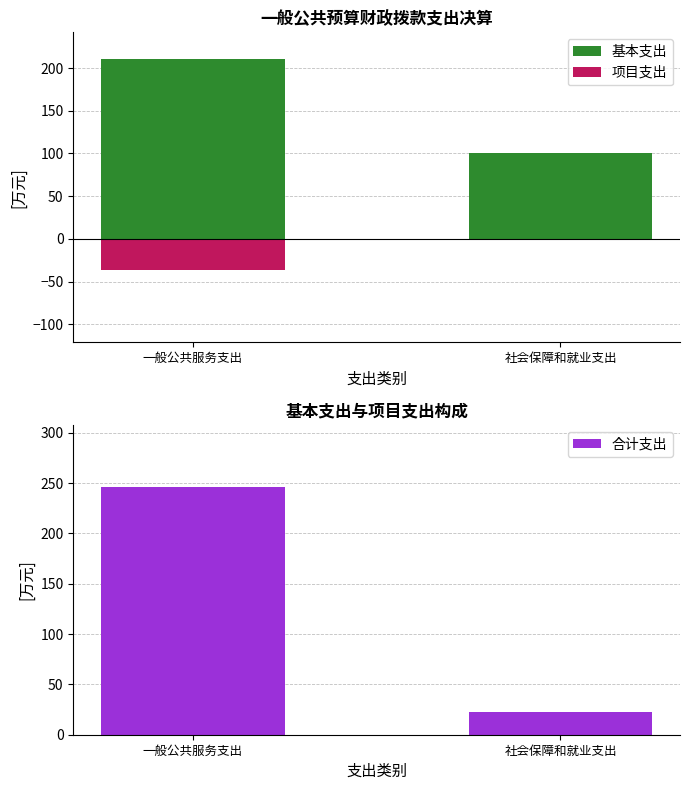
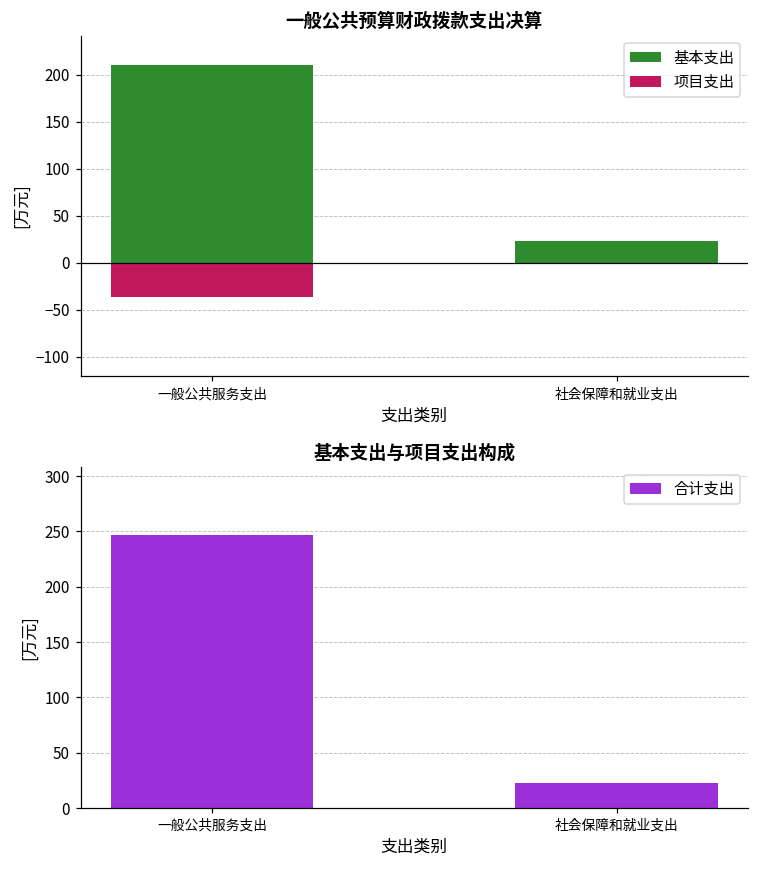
  {
    "一般公共预算财政拨款支出决算": {
      "基本支出": {
        "一般公共服务支出": 210,
-       "社会保障和就业支出": 100
+       "社会保障和就业支出": 20
      },
      "项目支出": {
        "一般公共服务支出": -40,
        "社会保障和就业支出": 0
      }
    },
    "基本支出与项目支出构成": {
      "一般公共服务支出": 246,
      "社会保障和就业支出": 23
    }
  }
